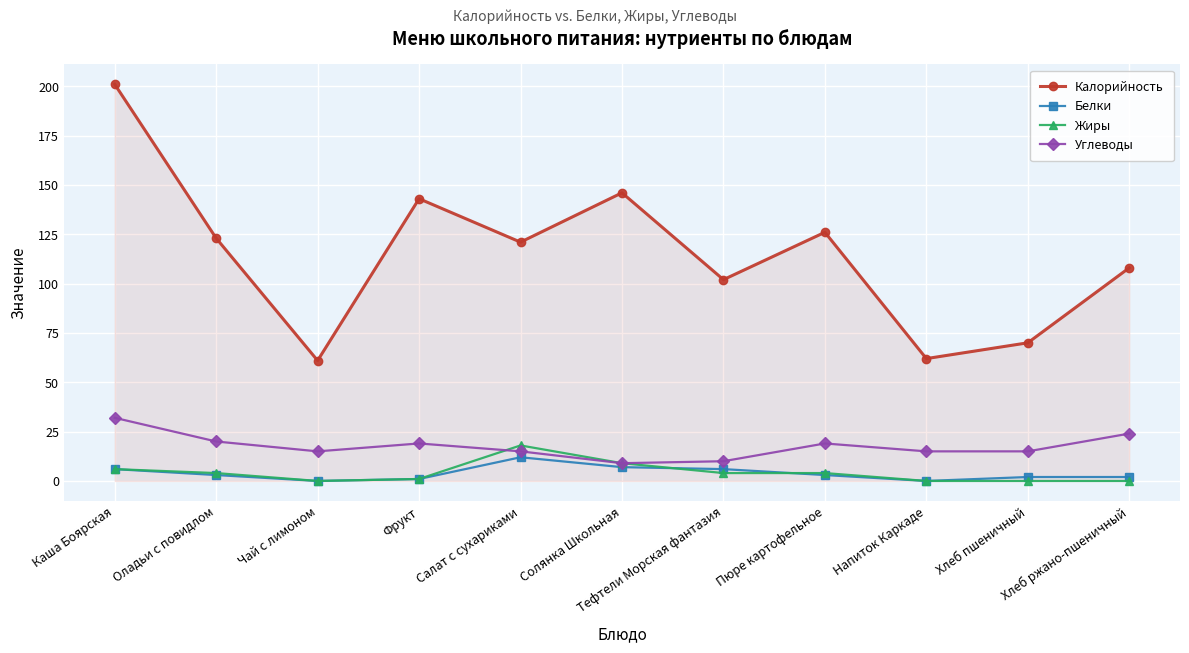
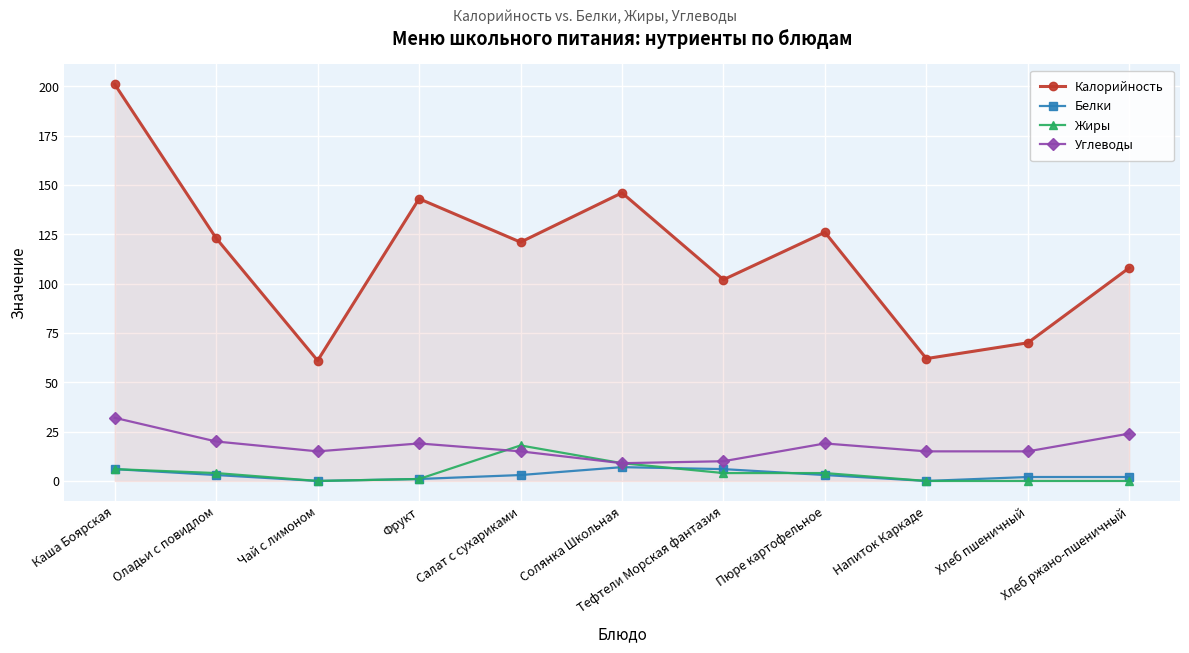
  {
    "Калорийность": {
      "Каша Боярская": 201,
      "Оладьи с повидлом": 123,
      "Чай с лимоном": 61,
      "Фрукт": 143,
      "Салат с сухариками": 121,
      "Солянка Школьная": 146,
      "Тефтели Морская фантазия": 102,
      "Пюре картофельное": 126,
      "Напиток Каркаде": 62,
      "Хлеб пшеничный": 70,
      "Хлеб ржано-пшеничный": 108
    },
    "Белки": {
-     "Салат с сухариками": 12,
+     "Салат с сухариками": 3,
      "Солянка Школьная": 7,
      "Тефтели Морская фантазия": 6,
      "Хлеб пшеничный": 2,
      "Хлеб ржано-пшеничный": 2
    },
    "Жиры": {
      "Салат с сухариками": 18,
      "Тефтели Морская фантазия": 4,
      "Хлеб пшеничный": 0,
      "Хлеб ржано-пшеничный": 0
    },
    "Углеводы": {
      "Каша Боярская": 32,
      "Оладьи с повидлом": 20,
      "Чай с лимоном": 15,
      "Фрукт": 19,
      "Салат с сухариками": 15,
      "Тефтели Морская фантазия": 10,
      "Пюре картофельное": 19,
      "Напиток Каркаде": 15,
      "Хлеб пшеничный": 15,
      "Хлеб ржано-пшеничный": 24
    }
  }
